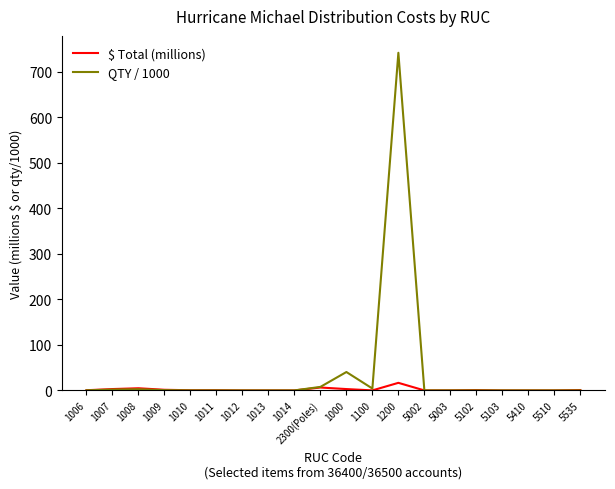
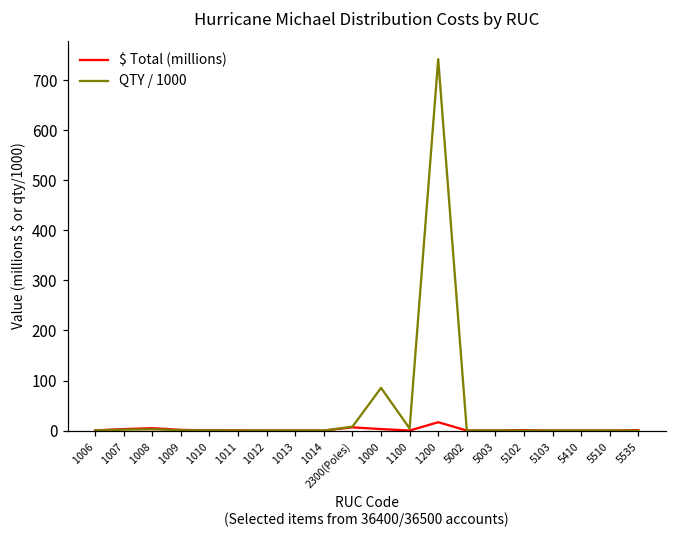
  {
    "$ Total (millions)": {
      "1000": 0,
      "1200": 20
    },
    "QTY / 1000": {
-     "1000": 40,
+     "1000": 90,
      "1200": 740
    }
  }
